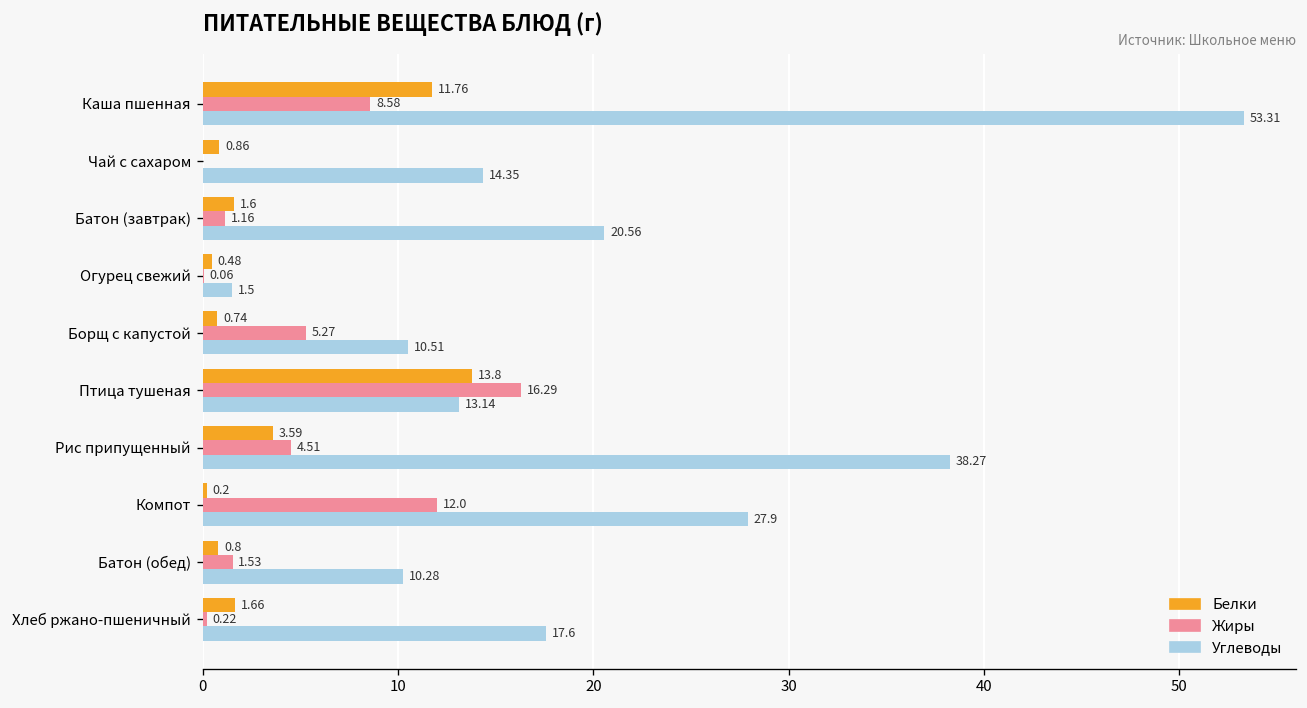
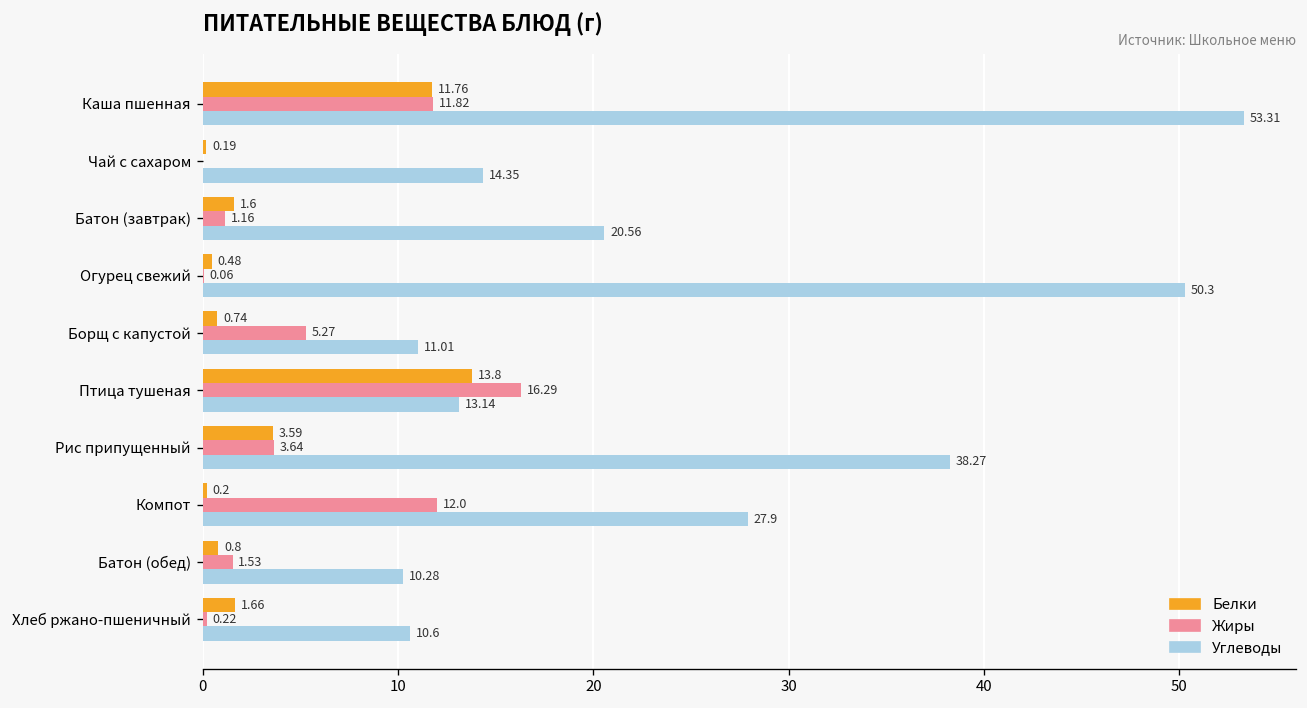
  {
    "Белки": {
      "Каша пшенная": 11.76,
-     "Чай с сахаром": 0.86,
+     "Чай с сахаром": 0.19,
      "Батон (завтрак)": 1.6,
      "Огурец свежий": 0.48,
      "Борщ с капустой": 0.74,
      "Птица тушеная": 13.8,
      "Рис припущенный": 3.59,
      "Компот": 0.2,
      "Батон (обед)": 0.8,
      "Хлеб ржано-пшеничный": 1.66
    },
    "Жиры": {
-     "Каша пшенная": 8.58,
+     "Каша пшенная": 11.82,
      "Батон (завтрак)": 1.16,
      "Огурец свежий": 0.06,
      "Борщ с капустой": 5.27,
      "Птица тушеная": 16.29,
-     "Рис припущенный": 4.51,
+     "Рис припущенный": 3.64,
      "Компот": 12.0,
      "Батон (обед)": 1.53,
      "Хлеб ржано-пшеничный": 0.22
    },
    "Углеводы": {
      "Каша пшенная": 53.31,
      "Чай с сахаром": 14.35,
      "Батон (завтрак)": 20.56,
-     "Огурец свежий": 1.5,
-     "Борщ с капустой": 10.51,
+     "Огурец свежий": 50.3,
+     "Борщ с капустой": 11.01,
      "Птица тушеная": 13.14,
      "Рис припущенный": 38.27,
      "Компот": 27.9,
      "Батон (обед)": 10.28,
-     "Хлеб ржано-пшеничный": 17.6
+     "Хлеб ржано-пшеничный": 10.6
    }
  }
